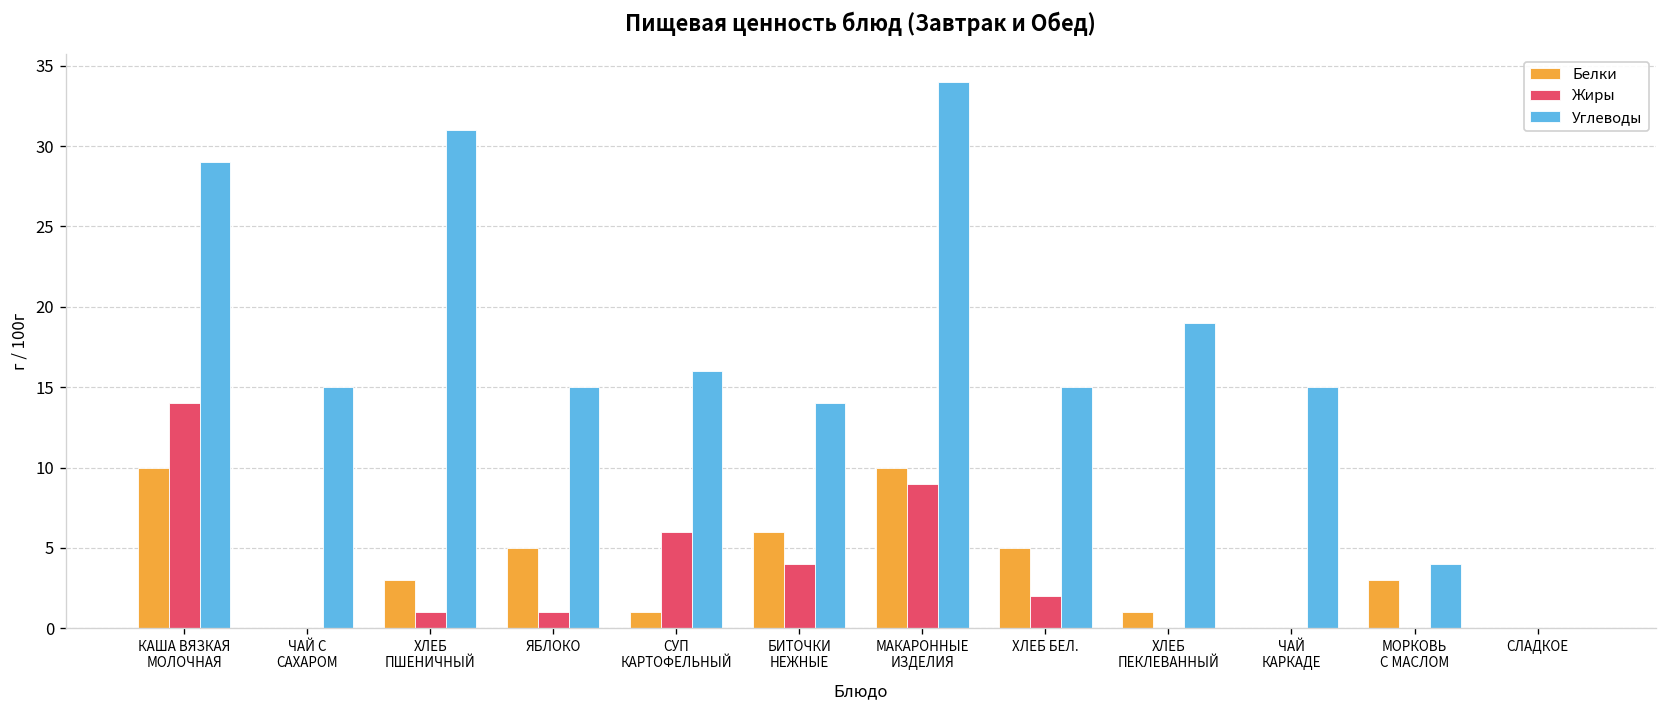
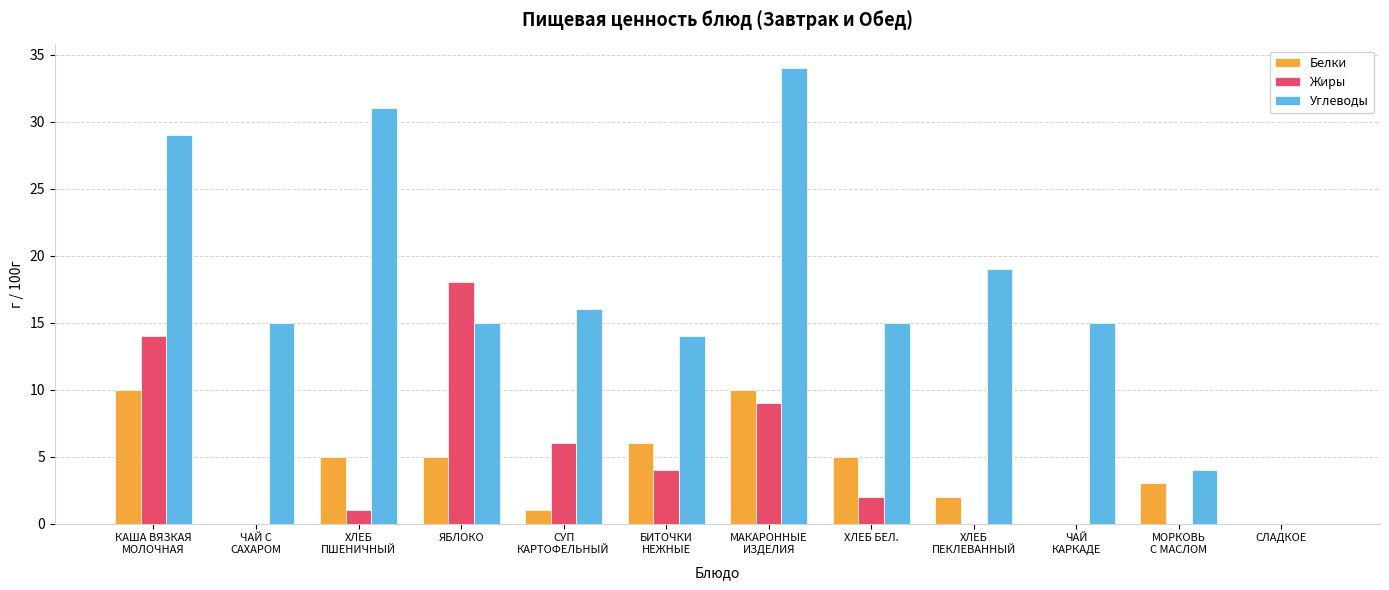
  {
    "Белки": {
      "КАША ВЯЗКАЯ МОЛОЧНАЯ": 10,
      "ЧАЙ С САХАРОМ": 0,
-     "ХЛЕБ ПШЕНИЧНЫЙ": 3,
+     "ХЛЕБ ПШЕНИЧНЫЙ": 5,
      "ЯБЛОКО": 5,
      "СУП КАРТОФЕЛЬНЫЙ": 1,
      "БИТОЧКИ НЕЖНЫЕ": 6,
      "МАКАРОННЫЕ ИЗДЕЛИЯ": 10,
      "ХЛЕБ БЕЛ.": 5,
-     "ХЛЕБ ПЕКЛЕВАННЫЙ": 1,
+     "ХЛЕБ ПЕКЛЕВАННЫЙ": 2,
      "ЧАЙ КАРКАДЕ": 0,
      "МОРКОВЬ С МАСЛОМ": 3,
      "СЛАДКОЕ": 0
    },
    "Жиры": {
      "КАША ВЯЗКАЯ МОЛОЧНАЯ": 14,
      "ЧАЙ С САХАРОМ": 0,
      "ХЛЕБ ПШЕНИЧНЫЙ": 1,
-     "ЯБЛОКО": 1,
+     "ЯБЛОКО": 18,
      "СУП КАРТОФЕЛЬНЫЙ": 6,
      "БИТОЧКИ НЕЖНЫЕ": 4,
      "МАКАРОННЫЕ ИЗДЕЛИЯ": 9,
      "ХЛЕБ БЕЛ.": 2,
      "ХЛЕБ ПЕКЛЕВАННЫЙ": 0,
      "ЧАЙ КАРКАДЕ": 0,
      "МОРКОВЬ С МАСЛОМ": 0,
      "СЛАДКОЕ": 0
    },
    "Углеводы": {
      "КАША ВЯЗКАЯ МОЛОЧНАЯ": 29,
      "ЧАЙ С САХАРОМ": 15,
      "ХЛЕБ ПШЕНИЧНЫЙ": 31,
      "ЯБЛОКО": 15,
      "СУП КАРТОФЕЛЬНЫЙ": 16,
      "БИТОЧКИ НЕЖНЫЕ": 14,
      "МАКАРОННЫЕ ИЗДЕЛИЯ": 34,
      "ХЛЕБ БЕЛ.": 15,
      "ХЛЕБ ПЕКЛЕВАННЫЙ": 19,
      "ЧАЙ КАРКАДЕ": 15,
      "МОРКОВЬ С МАСЛОМ": 4,
      "СЛАДКОЕ": 0
    }
  }
